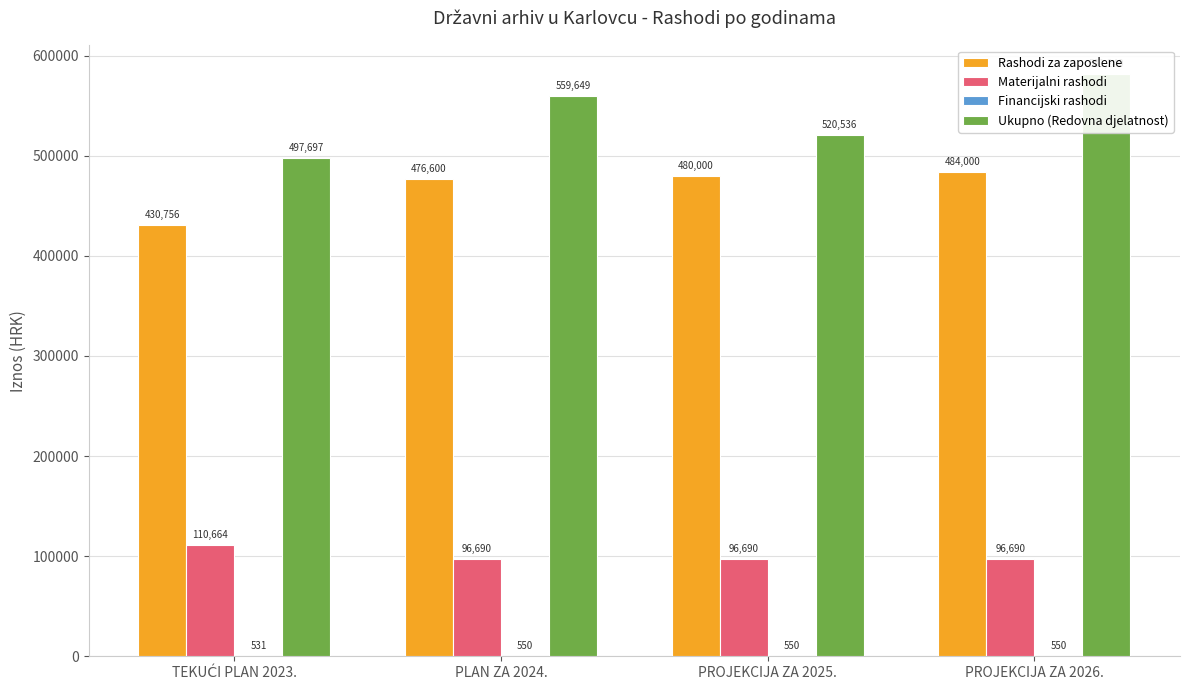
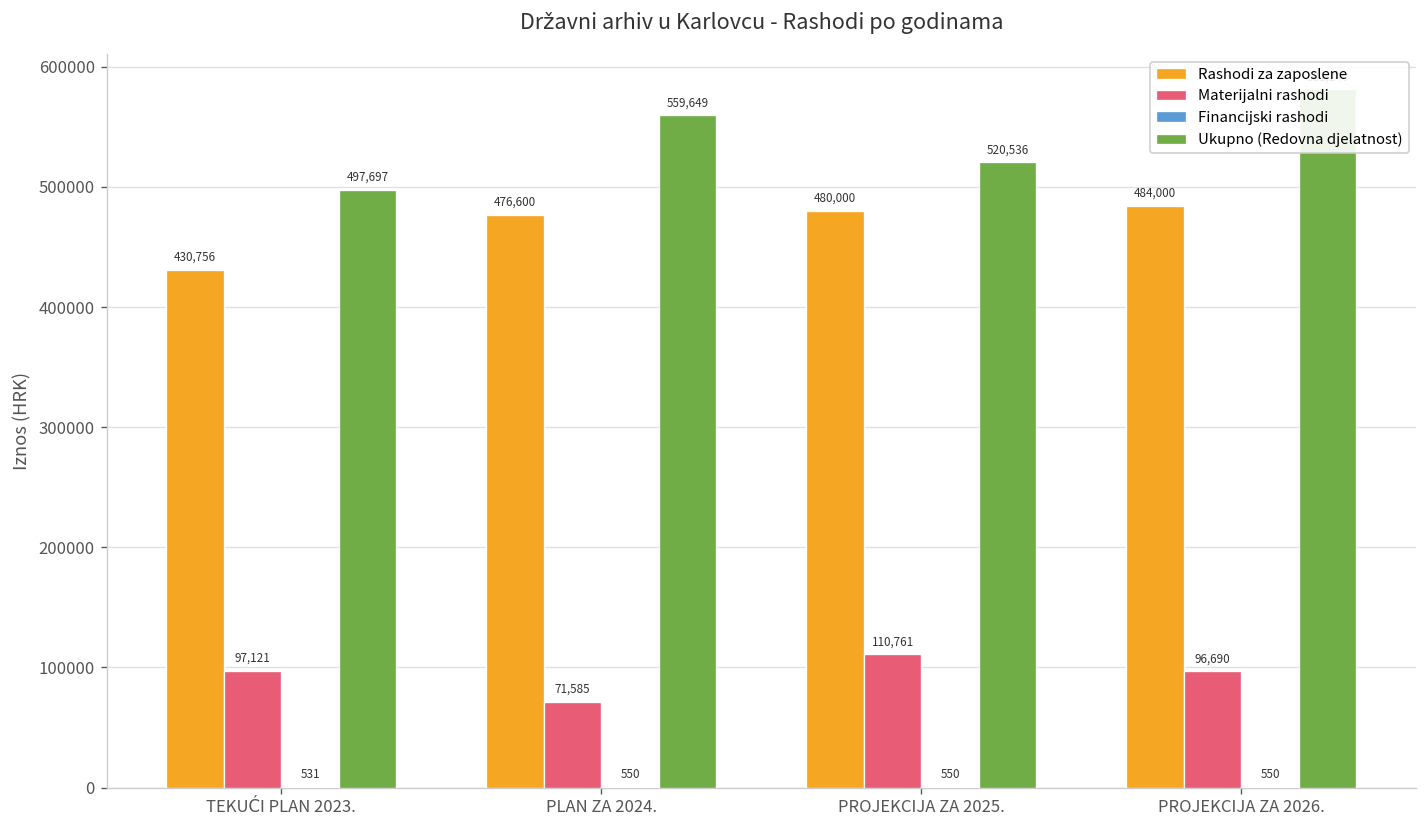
  {
    "Rashodi za zaposlene": {
      "TEKUĆI PLAN 2023.": "430,756",
      "PLAN ZA 2024.": "476,600",
      "PROJEKCIJA ZA 2025.": "480,000",
      "PROJEKCIJA ZA 2026.": "484,000"
    },
    "Materijalni rashodi": {
-     "TEKUĆI PLAN 2023.": "110,664",
-     "PLAN ZA 2024.": "96,690",
-     "PROJEKCIJA ZA 2025.": "96,690",
+     "TEKUĆI PLAN 2023.": "97,121",
+     "PLAN ZA 2024.": "71,585",
+     "PROJEKCIJA ZA 2025.": "110,761",
      "PROJEKCIJA ZA 2026.": "96,690"
    },
    "Financijski rashodi": {
      "TEKUĆI PLAN 2023.": "531",
      "PLAN ZA 2024.": "550",
      "PROJEKCIJA ZA 2025.": "550",
      "PROJEKCIJA ZA 2026.": "550"
    },
    "Ukupno (Redovna djelatnost)": {
      "TEKUĆI PLAN 2023.": "497,697",
      "PLAN ZA 2024.": "559,649",
      "PROJEKCIJA ZA 2025.": "520,536"
    }
  }
